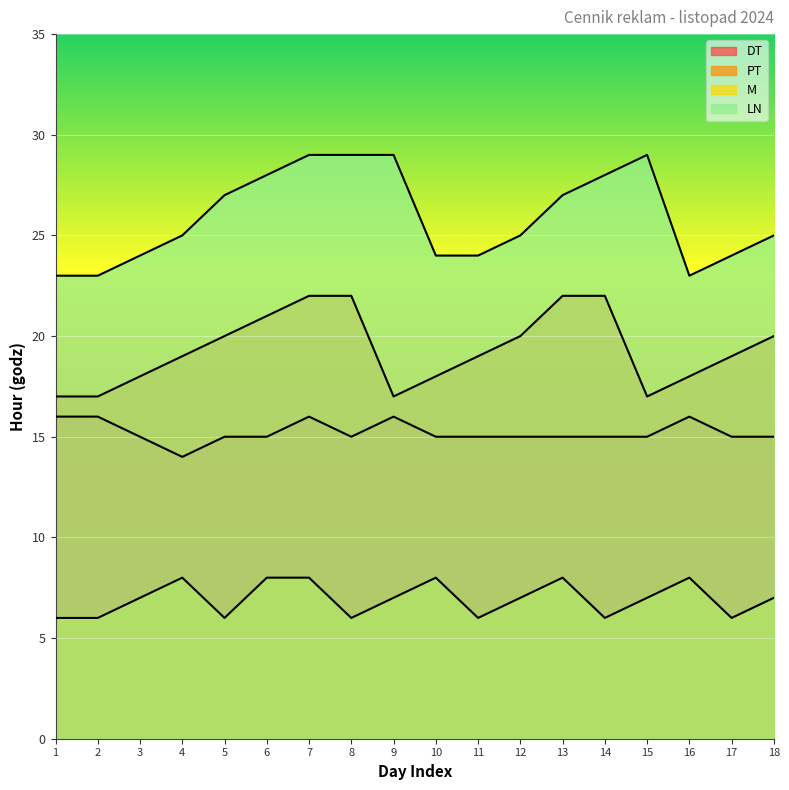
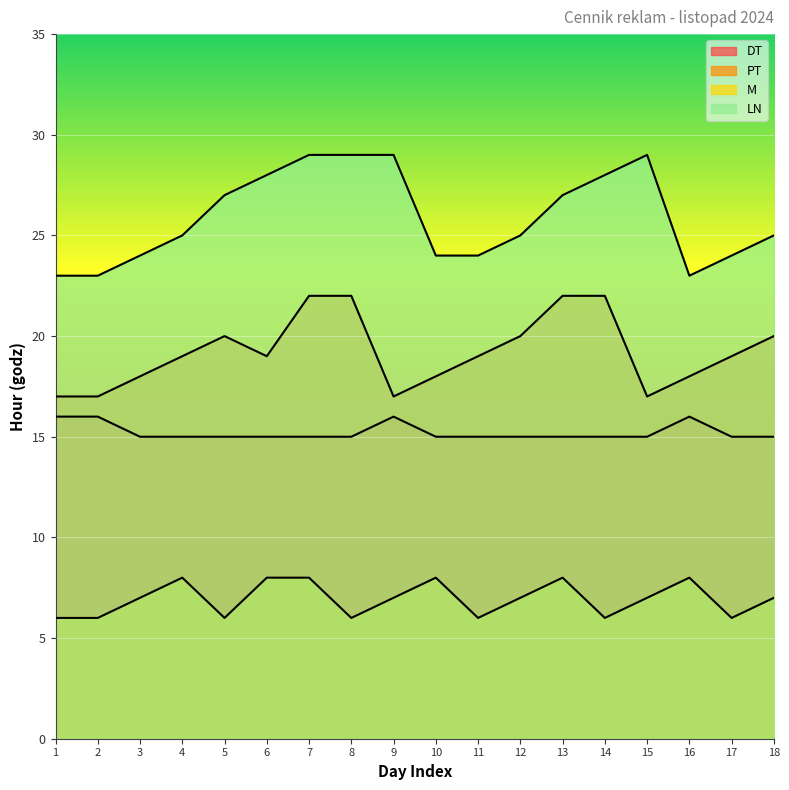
  {
    "DT": {
      "1": 16,
      "2": 16,
      "3": 15,
-     "4": 14,
+     "4": 15,
      "5": 15,
      "6": 15,
-     "7": 16,
+     "7": 15,
      "8": 15,
      "9": 16,
      "10": 15,
      "11": 15,
      "12": 15,
      "13": 15,
      "14": 15,
      "15": 15,
      "16": 16,
      "17": 15,
      "18": 15
    },
    "PT": {
      "1": 17,
      "2": 17,
      "3": 18,
      "4": 19,
      "5": 20,
-     "6": 21,
+     "6": 19,
      "7": 22,
      "8": 22,
      "9": 17,
      "10": 18,
      "11": 19,
      "12": 20,
      "13": 22,
      "14": 22,
      "15": 17,
      "16": 18,
      "17": 19,
      "18": 20
    },
    "M": {
      "1": 6,
      "2": 6,
      "3": 7,
      "4": 8,
      "5": 6,
      "6": 8,
      "7": 8,
      "8": 6,
      "9": 7,
      "10": 8,
      "11": 6,
      "12": 7,
      "13": 8,
      "14": 6,
      "15": 7,
      "16": 8,
      "17": 6,
      "18": 7
    },
    "LN": {
      "1": 23,
      "2": 23,
      "3": 24,
      "4": 25,
      "5": 27,
      "6": 28,
      "7": 29,
      "8": 29,
      "9": 29,
      "10": 24,
      "11": 24,
      "12": 25,
      "13": 27,
      "14": 28,
      "15": 29,
      "16": 23,
      "17": 24,
      "18": 25
    }
  }
